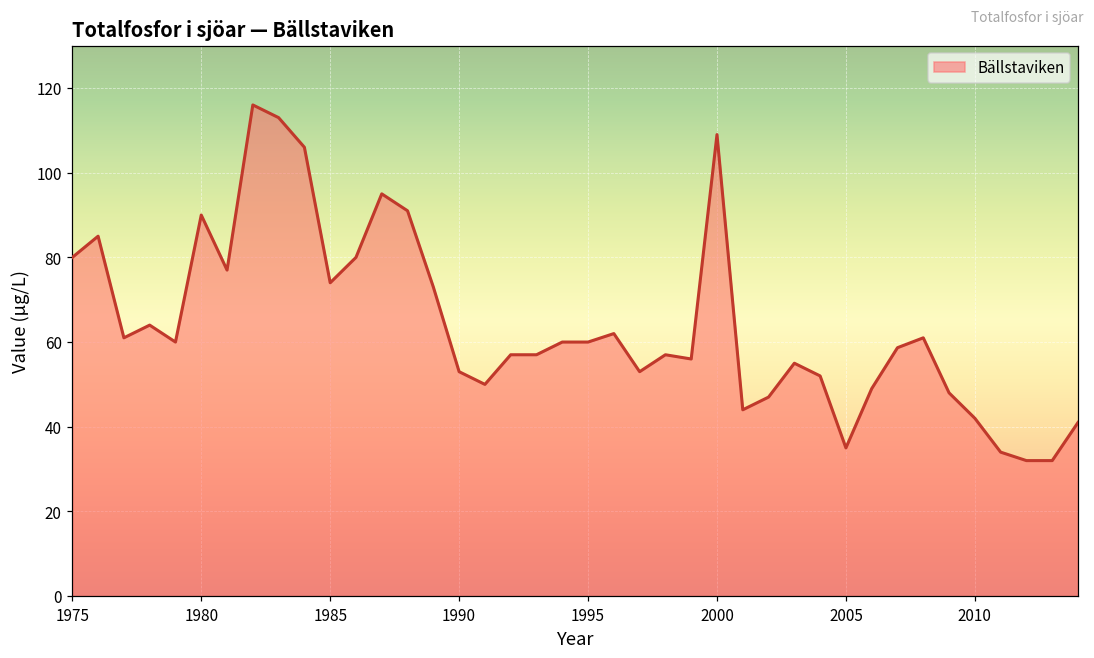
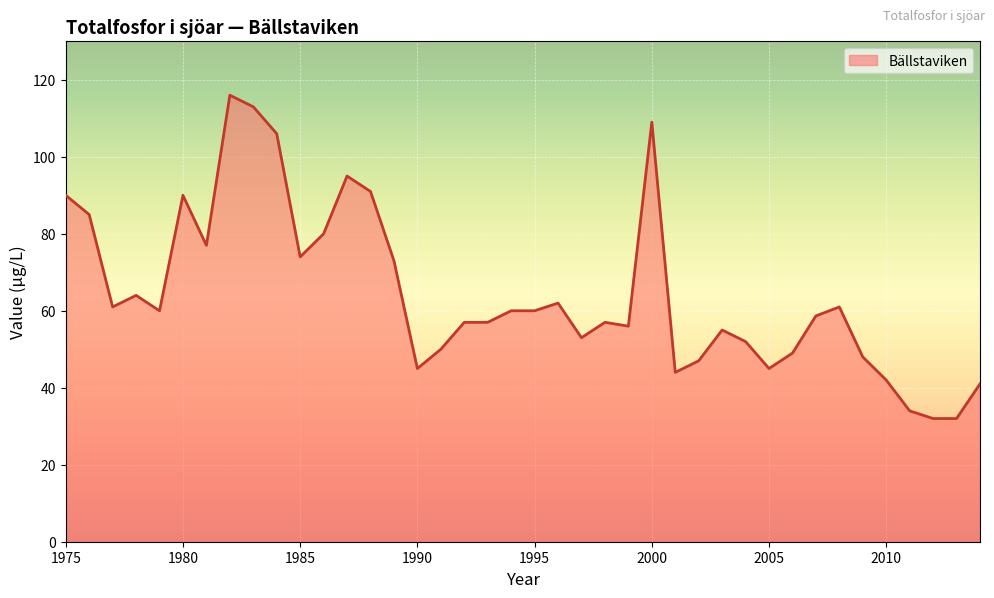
  {
-   "1975": 80,
+   "1975": 90,
    "1980": 90,
    "1985": 74,
-   "1990": 53,
+   "1990": 45,
    "1995": 60,
    "2000": 109,
-   "2005": 35,
+   "2005": 45,
    "2010": 42
  }
